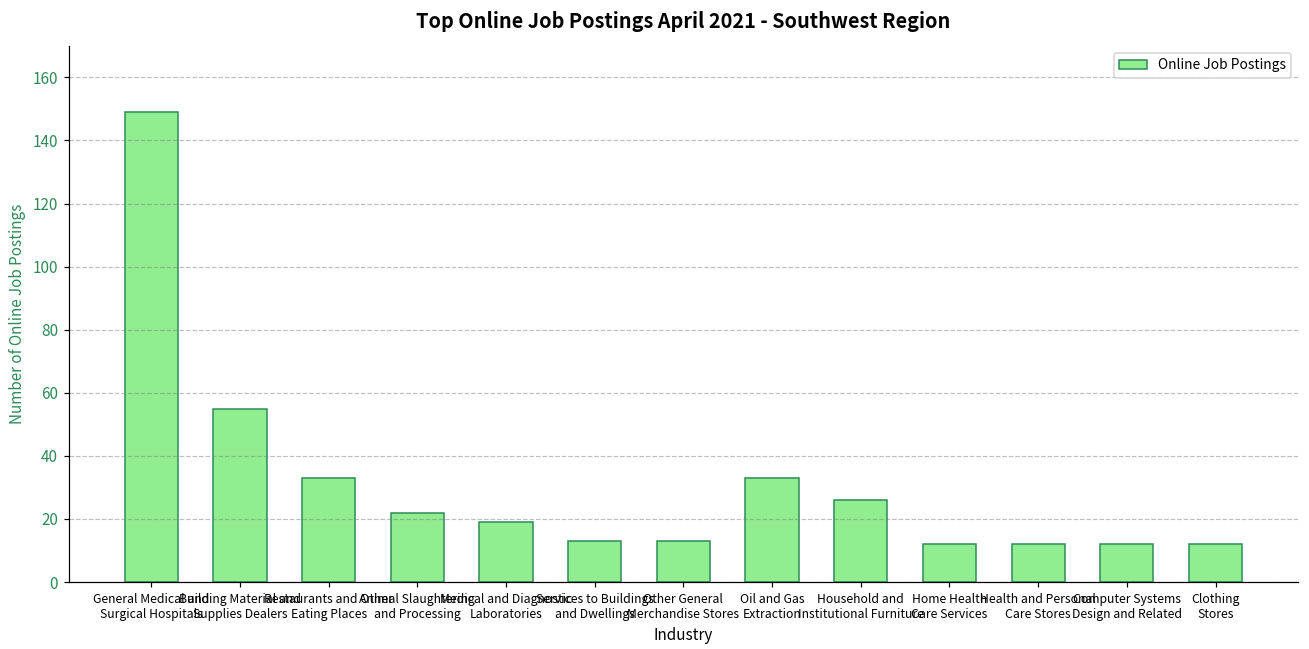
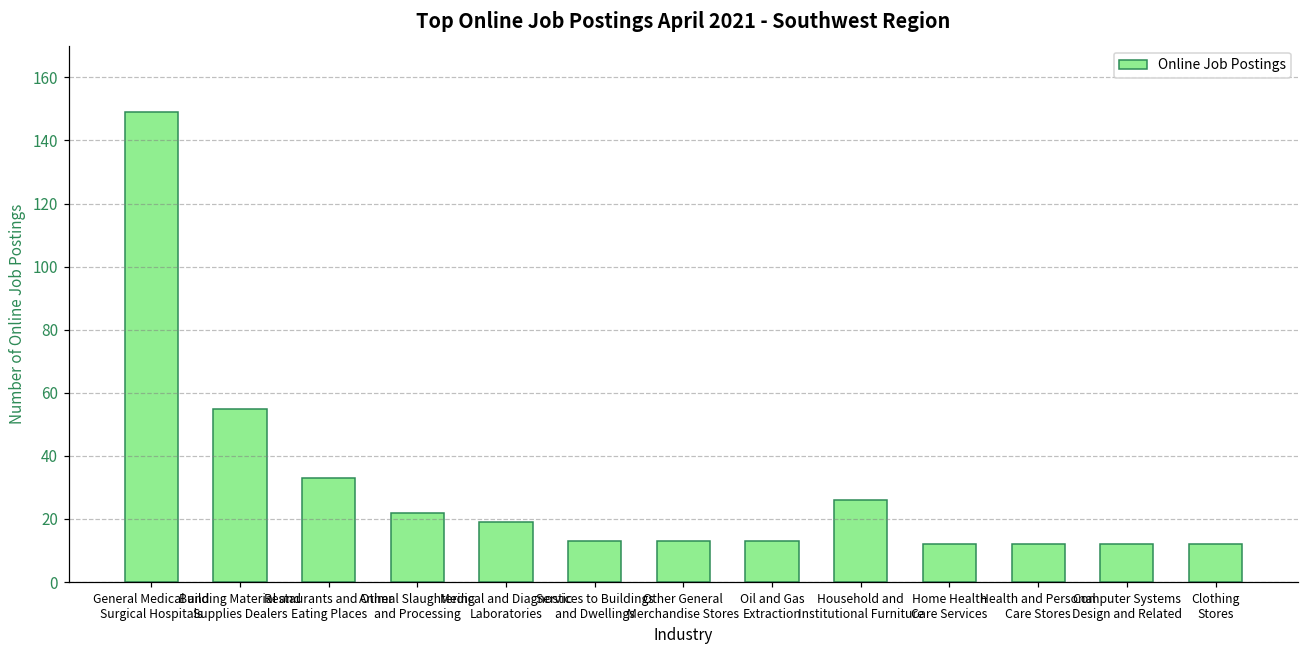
  {
-   "Oil and Gas Extraction": 33,
+   "Oil and Gas Extraction": 13,
    "Household and Institutional Furniture": 26,
    "Clothing Stores": 12
  }
